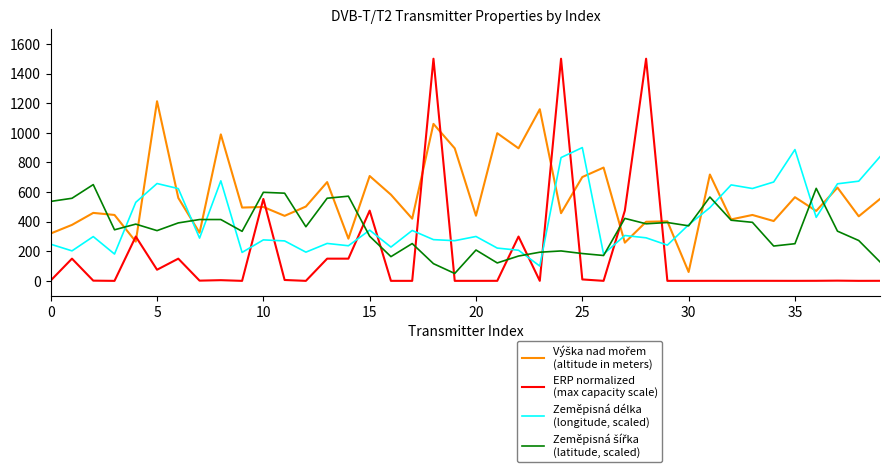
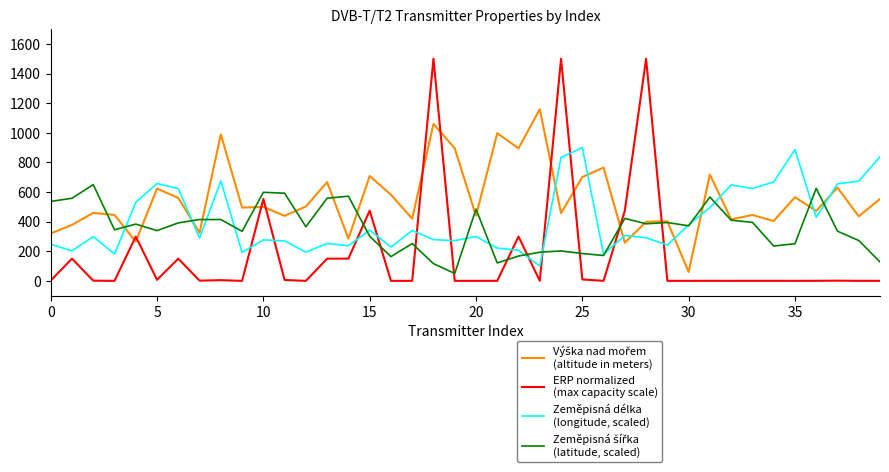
  {
    "Výška nad mořem (altitude in meters)": {
      "0": 320,
-     "5": 1210,
+     "5": 620,
      "10": 500,
      "15": 710,
      "20": 440,
      "25": 700,
      "30": 60,
      "35": 570
    },
    "ERP normalized (max capacity scale)": {
      "0": 0,
-     "5": 80,
+     "5": 10,
      "10": 550,
      "15": 470,
      "20": 0,
      "25": 10,
      "30": 0,
      "35": 0
    },
    "Zeměpisná délka (longitude, scaled)": {
      "0": 250,
      "5": 660,
      "10": 280,
      "15": 340,
      "20": 300,
      "25": 900,
      "35": 890
    },
    "Zeměpisná šířka (latitude, scaled)": {
      "0": 540,
      "5": 340,
      "10": 600,
      "15": 300,
-     "20": 210,
+     "20": 480,
      "25": 180,
      "35": 250
    }
  }
